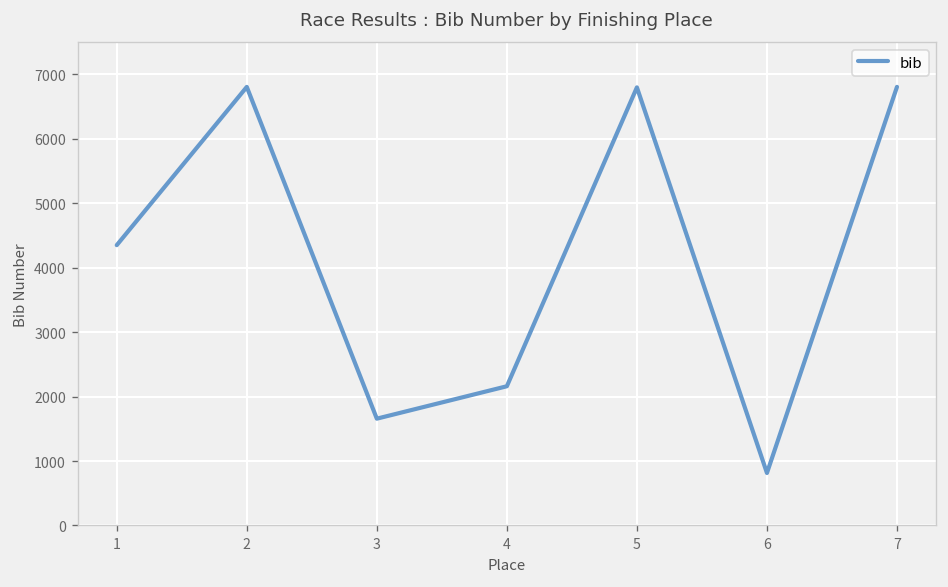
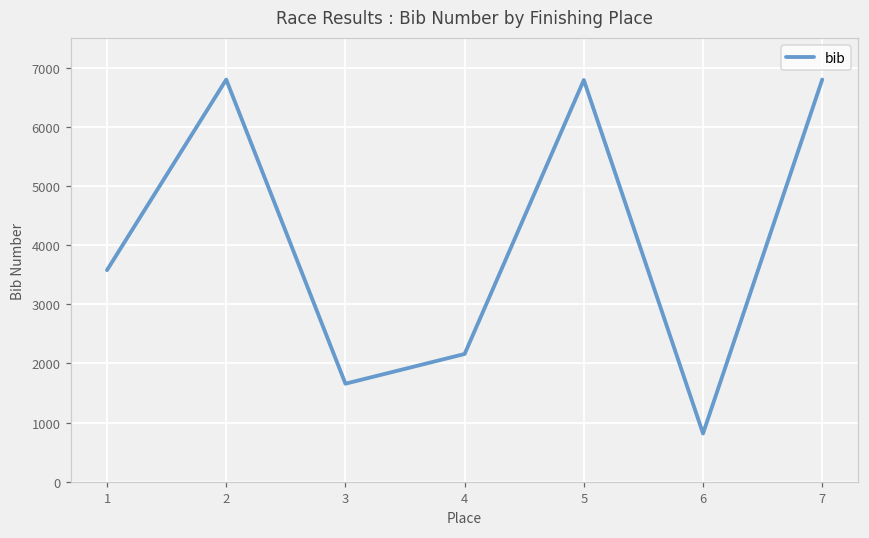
  {
-   "1": 4300,
+   "1": 3600,
    "2": 6800,
    "3": 1700,
    "4": 2200,
    "5": 6800,
    "6": 800,
    "7": 6800
  }
